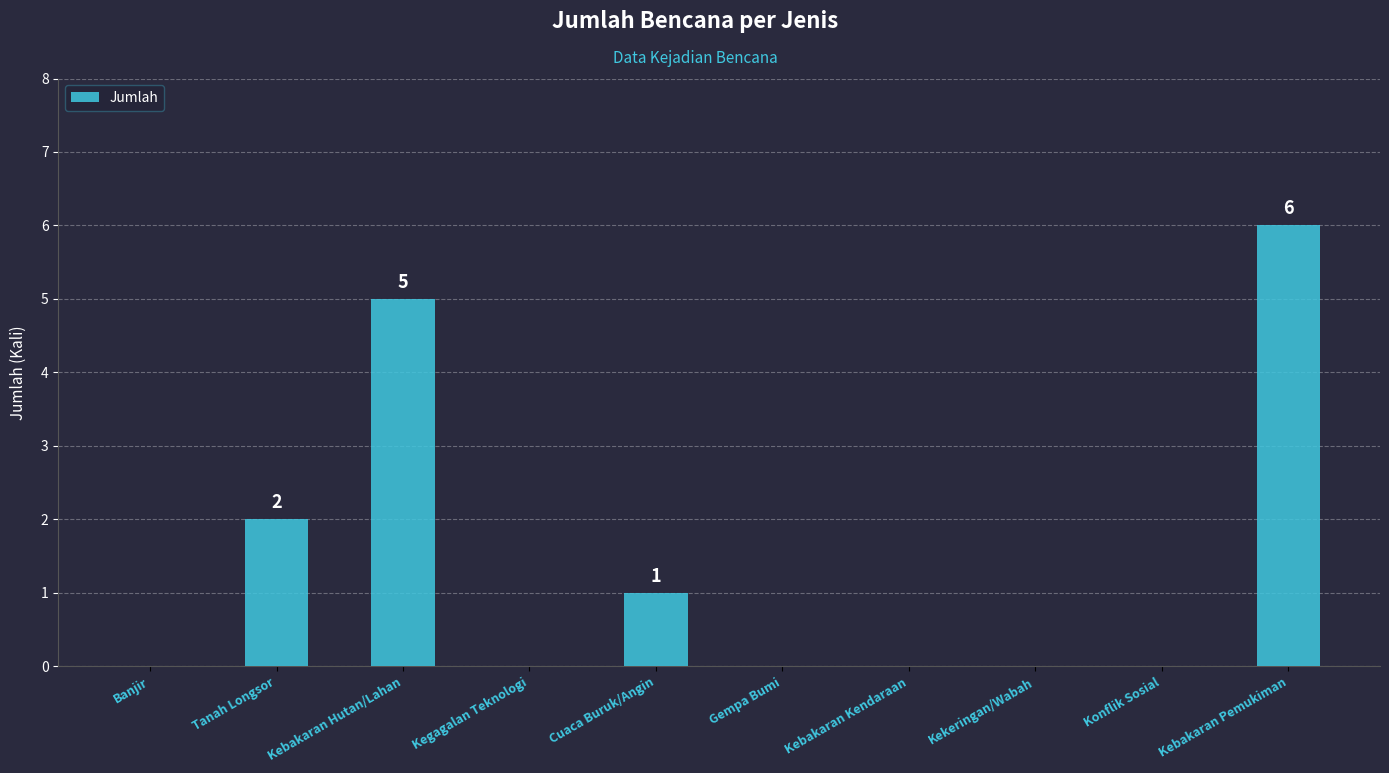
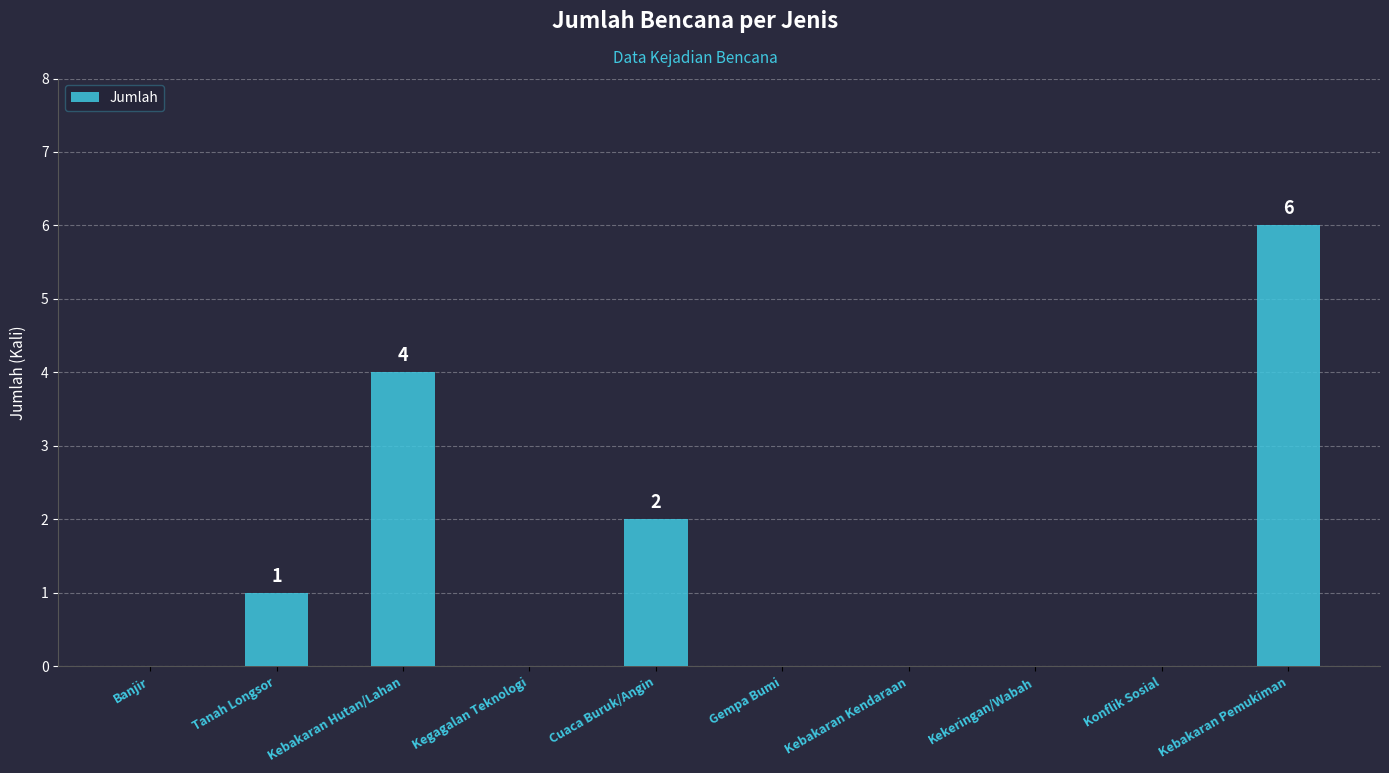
  {
-   "Tanah Longsor": 2,
-   "Kebakaran Hutan/Lahan": 5,
-   "Cuaca Buruk/Angin": 1,
+   "Tanah Longsor": 1,
+   "Kebakaran Hutan/Lahan": 4,
+   "Cuaca Buruk/Angin": 2,
    "Kebakaran Pemukiman": 6
  }
